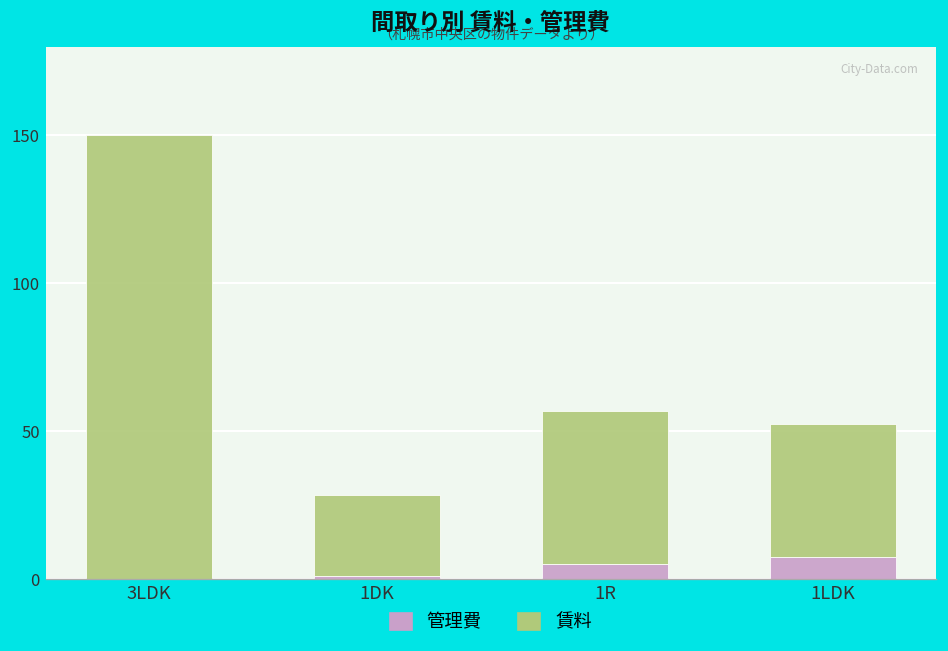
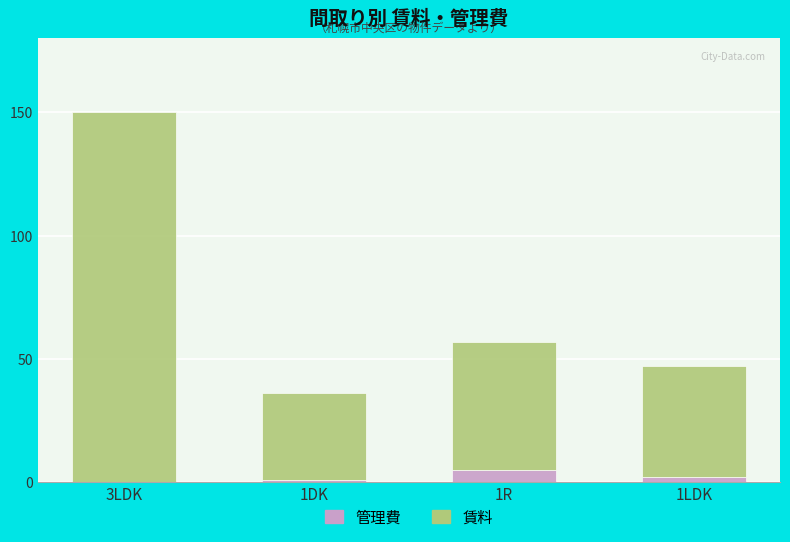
  {
    "管理費": {
      "3LDK": 0,
      "1R": 5,
-     "1LDK": 7
+     "1LDK": 2
    },
    "賃料": {
      "3LDK": 150,
-     "1DK": 27,
+     "1DK": 35,
      "1R": 52,
      "1LDK": 45
    }
  }
